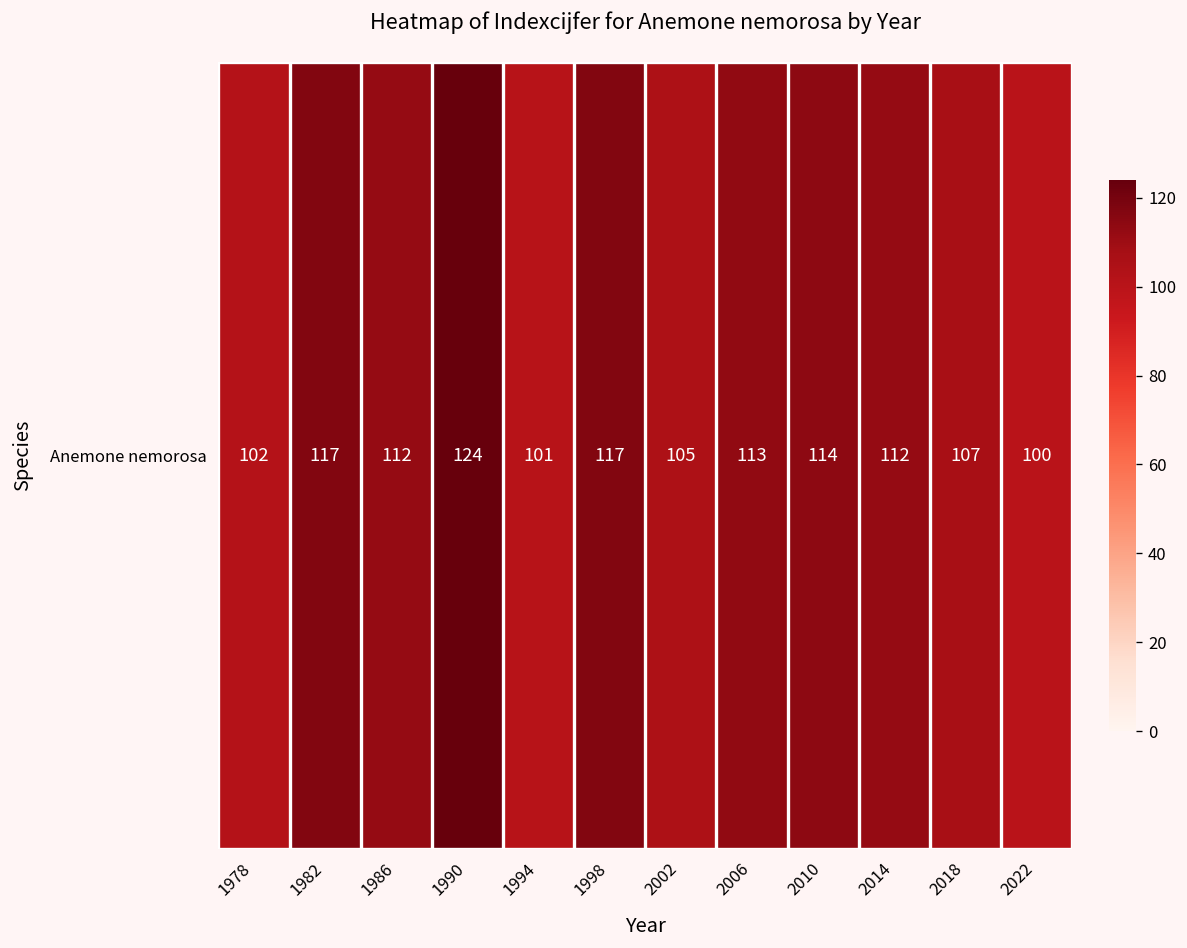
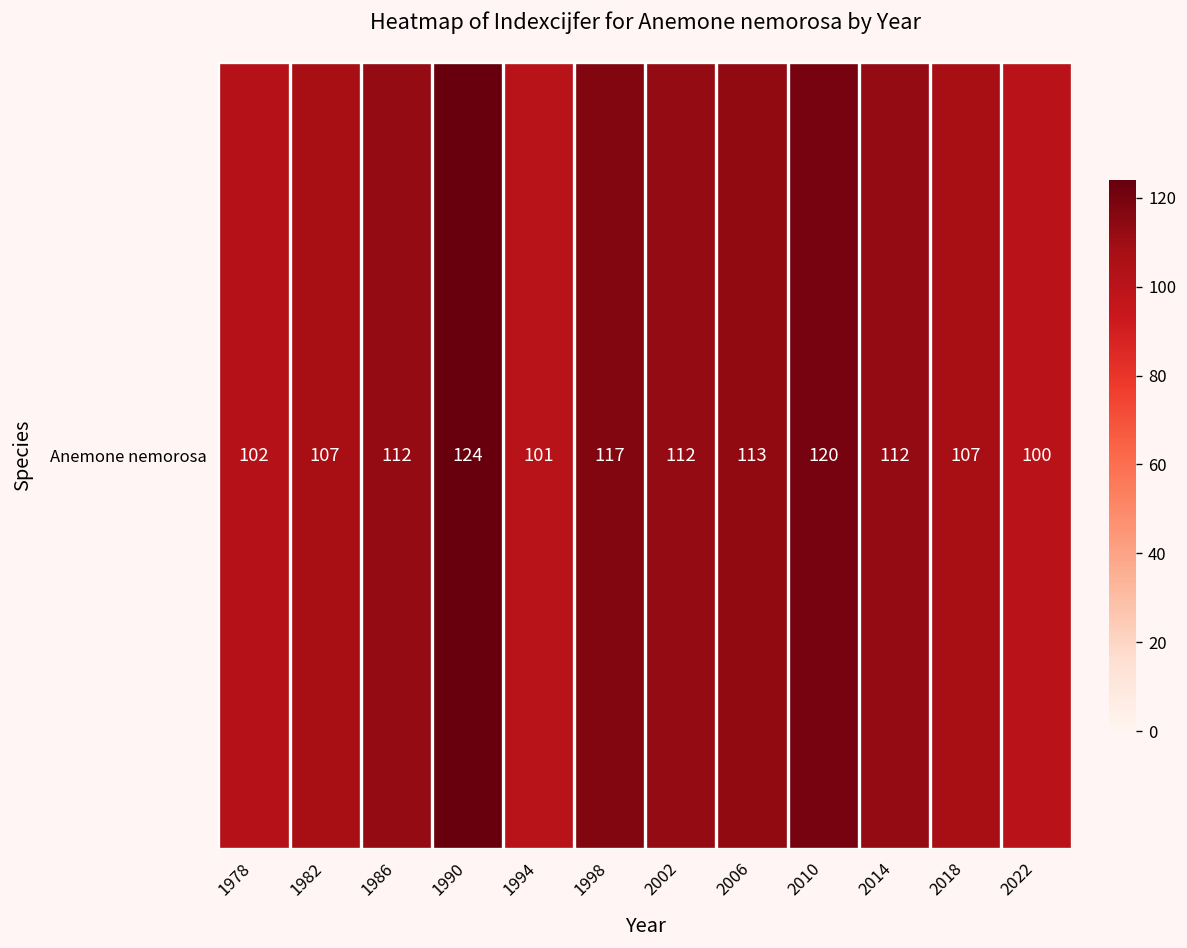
  {
    "Anemone nemorosa": {
      "1978": 102,
-     "1982": 117,
+     "1982": 107,
      "1986": 112,
      "1990": 124,
      "1994": 101,
      "1998": 117,
-     "2002": 105,
+     "2002": 112,
      "2006": 113,
-     "2010": 114,
+     "2010": 120,
      "2014": 112,
      "2018": 107,
      "2022": 100
    }
  }
